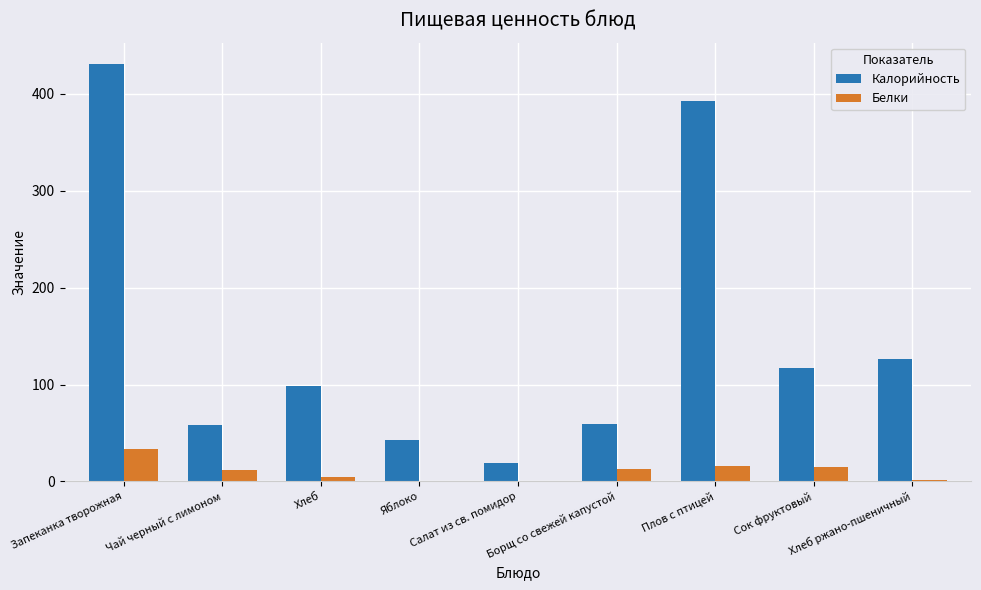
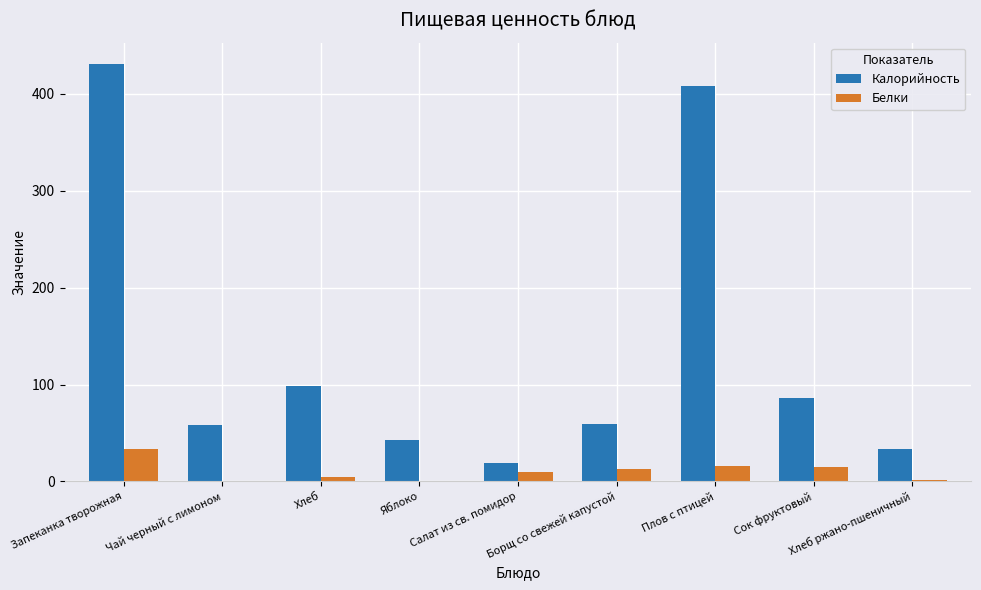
  {
    "Калорийность": {
      "Запеканка творожная": 430,
      "Чай черный с лимоном": 60,
      "Хлеб": 100,
      "Яблоко": 40,
      "Салат из св. помидор": 20,
      "Борщ со свежей капустой": 60,
-     "Плов с птицей": 390,
-     "Сок фруктовый": 120,
-     "Хлеб ржано-пшеничный": 130
+     "Плов с птицей": 410,
+     "Сок фруктовый": 90,
+     "Хлеб ржано-пшеничный": 30
    },
    "Белки": {
      "Запеканка творожная": 30,
-     "Чай черный с лимоном": 10,
+     "Чай черный с лимоном": 0,
      "Хлеб": 0,
-     "Салат из св. помидор": 0,
+     "Салат из св. помидор": 10,
      "Борщ со свежей капустой": 10,
      "Плов с птицей": 20,
      "Сок фруктовый": 20
    }
  }
